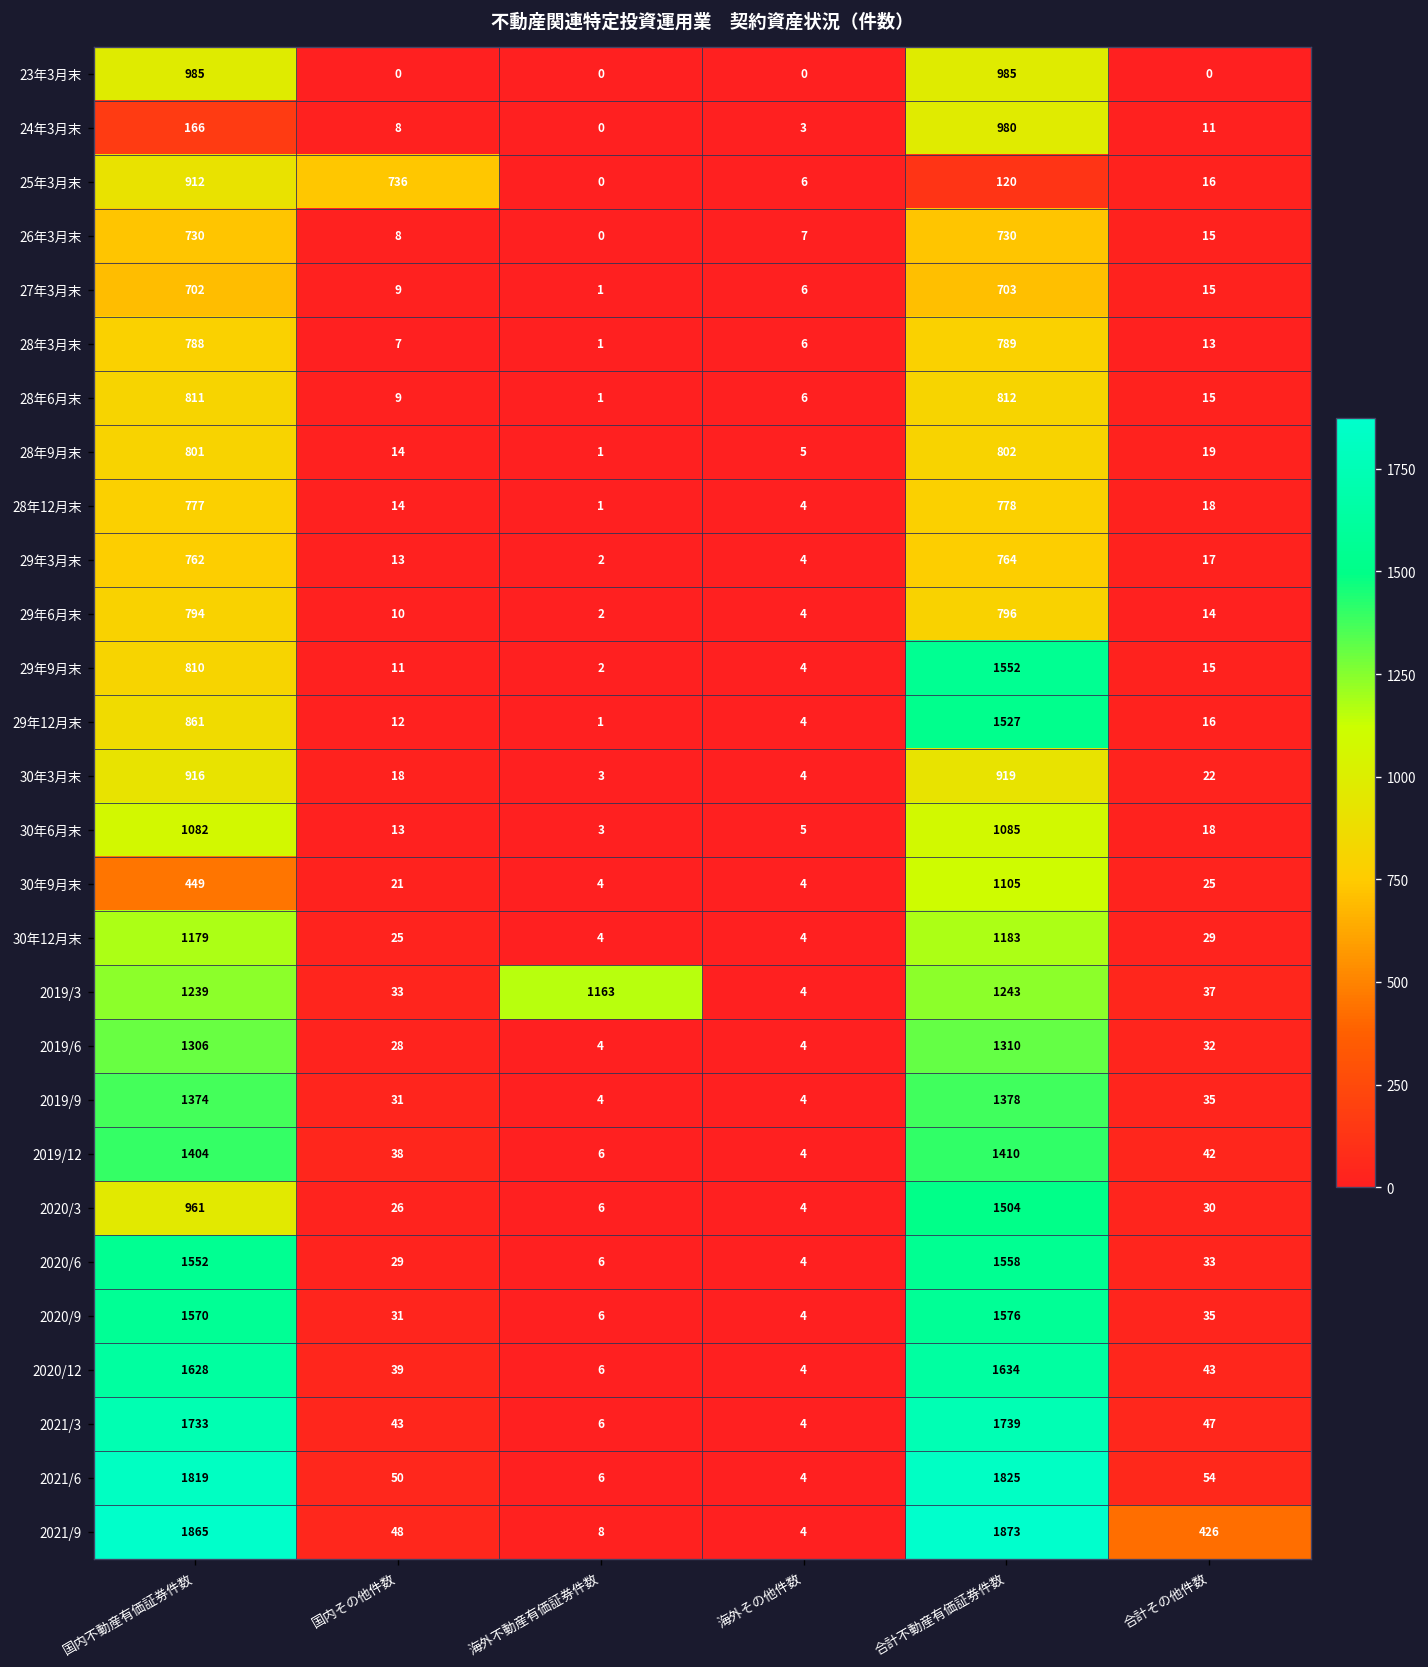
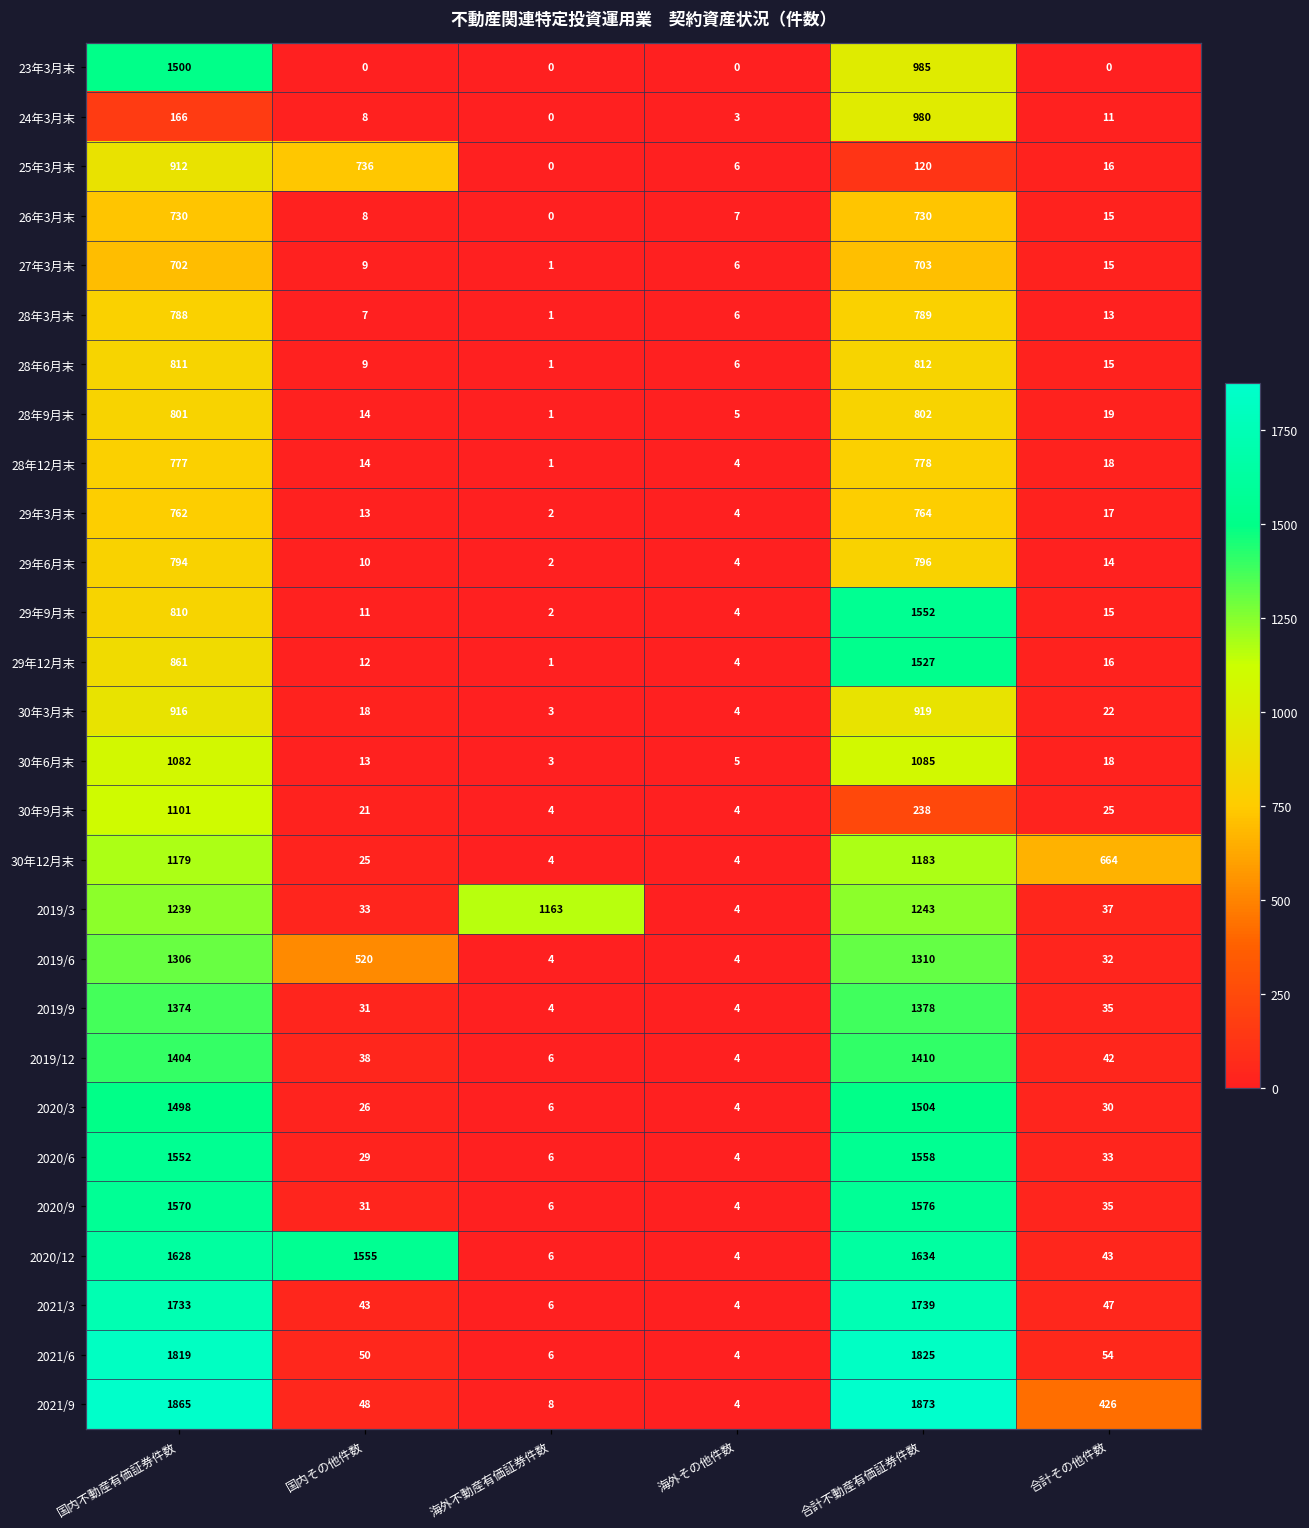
  {
    "23年3月末": {
-     "国内不動産有価証券件数": 985,
+     "国内不動産有価証券件数": 1500,
      "国内その他件数": 0,
      "海外不動産有価証券件数": 0,
      "海外その他件数": 0,
      "合計不動産有価証券件数": 985,
      "合計その他件数": 0
    },
    "24年3月末": {
      "国内不動産有価証券件数": 166,
      "国内その他件数": 8,
      "海外不動産有価証券件数": 0,
      "海外その他件数": 3,
      "合計不動産有価証券件数": 980,
      "合計その他件数": 11
    },
    "25年3月末": {
      "国内不動産有価証券件数": 912,
      "国内その他件数": 736,
      "海外不動産有価証券件数": 0,
      "海外その他件数": 6,
      "合計不動産有価証券件数": 120,
      "合計その他件数": 16
    },
    "26年3月末": {
      "国内不動産有価証券件数": 730,
      "国内その他件数": 8,
      "海外不動産有価証券件数": 0,
      "海外その他件数": 7,
      "合計不動産有価証券件数": 730,
      "合計その他件数": 15
    },
    "27年3月末": {
      "国内不動産有価証券件数": 702,
      "国内その他件数": 9,
      "海外不動産有価証券件数": 1,
      "海外その他件数": 6,
      "合計不動産有価証券件数": 703,
      "合計その他件数": 15
    },
    "28年3月末": {
      "国内不動産有価証券件数": 788,
      "国内その他件数": 7,
      "海外不動産有価証券件数": 1,
      "海外その他件数": 6,
      "合計不動産有価証券件数": 789,
      "合計その他件数": 13
    },
    "28年6月末": {
      "国内不動産有価証券件数": 811,
      "国内その他件数": 9,
      "海外不動産有価証券件数": 1,
      "海外その他件数": 6,
      "合計不動産有価証券件数": 812,
      "合計その他件数": 15
    },
    "28年9月末": {
      "国内不動産有価証券件数": 801,
      "国内その他件数": 14,
      "海外不動産有価証券件数": 1,
      "海外その他件数": 5,
      "合計不動産有価証券件数": 802,
      "合計その他件数": 19
    },
    "28年12月末": {
      "国内不動産有価証券件数": 777,
      "国内その他件数": 14,
      "海外不動産有価証券件数": 1,
      "海外その他件数": 4,
      "合計不動産有価証券件数": 778,
      "合計その他件数": 18
    },
    "29年3月末": {
      "国内不動産有価証券件数": 762,
      "国内その他件数": 13,
      "海外不動産有価証券件数": 2,
      "海外その他件数": 4,
      "合計不動産有価証券件数": 764,
      "合計その他件数": 17
    },
    "29年6月末": {
      "国内不動産有価証券件数": 794,
      "国内その他件数": 10,
      "海外不動産有価証券件数": 2,
      "海外その他件数": 4,
      "合計不動産有価証券件数": 796,
      "合計その他件数": 14
    },
    "29年9月末": {
      "国内不動産有価証券件数": 810,
      "国内その他件数": 11,
      "海外不動産有価証券件数": 2,
      "海外その他件数": 4,
      "合計不動産有価証券件数": 1552,
      "合計その他件数": 15
    },
    "29年12月末": {
      "国内不動産有価証券件数": 861,
      "国内その他件数": 12,
      "海外不動産有価証券件数": 1,
      "海外その他件数": 4,
      "合計不動産有価証券件数": 1527,
      "合計その他件数": 16
    },
    "30年3月末": {
      "国内不動産有価証券件数": 916,
      "国内その他件数": 18,
      "海外不動産有価証券件数": 3,
      "海外その他件数": 4,
      "合計不動産有価証券件数": 919,
      "合計その他件数": 22
    },
    "30年6月末": {
      "国内不動産有価証券件数": 1082,
      "国内その他件数": 13,
      "海外不動産有価証券件数": 3,
      "海外その他件数": 5,
      "合計不動産有価証券件数": 1085,
      "合計その他件数": 18
    },
    "30年9月末": {
-     "国内不動産有価証券件数": 449,
+     "国内不動産有価証券件数": 1101,
      "国内その他件数": 21,
      "海外不動産有価証券件数": 4,
      "海外その他件数": 4,
-     "合計不動産有価証券件数": 1105,
+     "合計不動産有価証券件数": 238,
      "合計その他件数": 25
    },
    "30年12月末": {
      "国内不動産有価証券件数": 1179,
      "国内その他件数": 25,
      "海外不動産有価証券件数": 4,
      "海外その他件数": 4,
      "合計不動産有価証券件数": 1183,
-     "合計その他件数": 29
+     "合計その他件数": 664
    },
    "2019/3": {
      "国内不動産有価証券件数": 1239,
      "国内その他件数": 33,
      "海外不動産有価証券件数": 1163,
      "海外その他件数": 4,
      "合計不動産有価証券件数": 1243,
      "合計その他件数": 37
    },
    "2019/6": {
      "国内不動産有価証券件数": 1306,
-     "国内その他件数": 28,
+     "国内その他件数": 520,
      "海外不動産有価証券件数": 4,
      "海外その他件数": 4,
      "合計不動産有価証券件数": 1310,
      "合計その他件数": 32
    },
    "2019/9": {
      "国内不動産有価証券件数": 1374,
      "国内その他件数": 31,
      "海外不動産有価証券件数": 4,
      "海外その他件数": 4,
      "合計不動産有価証券件数": 1378,
      "合計その他件数": 35
    },
    "2019/12": {
      "国内不動産有価証券件数": 1404,
      "国内その他件数": 38,
      "海外不動産有価証券件数": 6,
      "海外その他件数": 4,
      "合計不動産有価証券件数": 1410,
      "合計その他件数": 42
    },
    "2020/3": {
-     "国内不動産有価証券件数": 961,
+     "国内不動産有価証券件数": 1498,
      "国内その他件数": 26,
      "海外不動産有価証券件数": 6,
      "海外その他件数": 4,
      "合計不動産有価証券件数": 1504,
      "合計その他件数": 30
    },
    "2020/6": {
      "国内不動産有価証券件数": 1552,
      "国内その他件数": 29,
      "海外不動産有価証券件数": 6,
      "海外その他件数": 4,
      "合計不動産有価証券件数": 1558,
      "合計その他件数": 33
    },
    "2020/9": {
      "国内不動産有価証券件数": 1570,
      "国内その他件数": 31,
      "海外不動産有価証券件数": 6,
      "海外その他件数": 4,
      "合計不動産有価証券件数": 1576,
      "合計その他件数": 35
    },
    "2020/12": {
      "国内不動産有価証券件数": 1628,
-     "国内その他件数": 39,
+     "国内その他件数": 1555,
      "海外不動産有価証券件数": 6,
      "海外その他件数": 4,
      "合計不動産有価証券件数": 1634,
      "合計その他件数": 43
    },
    "2021/3": {
      "国内不動産有価証券件数": 1733,
      "国内その他件数": 43,
      "海外不動産有価証券件数": 6,
      "海外その他件数": 4,
      "合計不動産有価証券件数": 1739,
      "合計その他件数": 47
    },
    "2021/6": {
      "国内不動産有価証券件数": 1819,
      "国内その他件数": 50,
      "海外不動産有価証券件数": 6,
      "海外その他件数": 4,
      "合計不動産有価証券件数": 1825,
      "合計その他件数": 54
    },
    "2021/9": {
      "国内不動産有価証券件数": 1865,
      "国内その他件数": 48,
      "海外不動産有価証券件数": 8,
      "海外その他件数": 4,
      "合計不動産有価証券件数": 1873,
      "合計その他件数": 426
    }
  }
